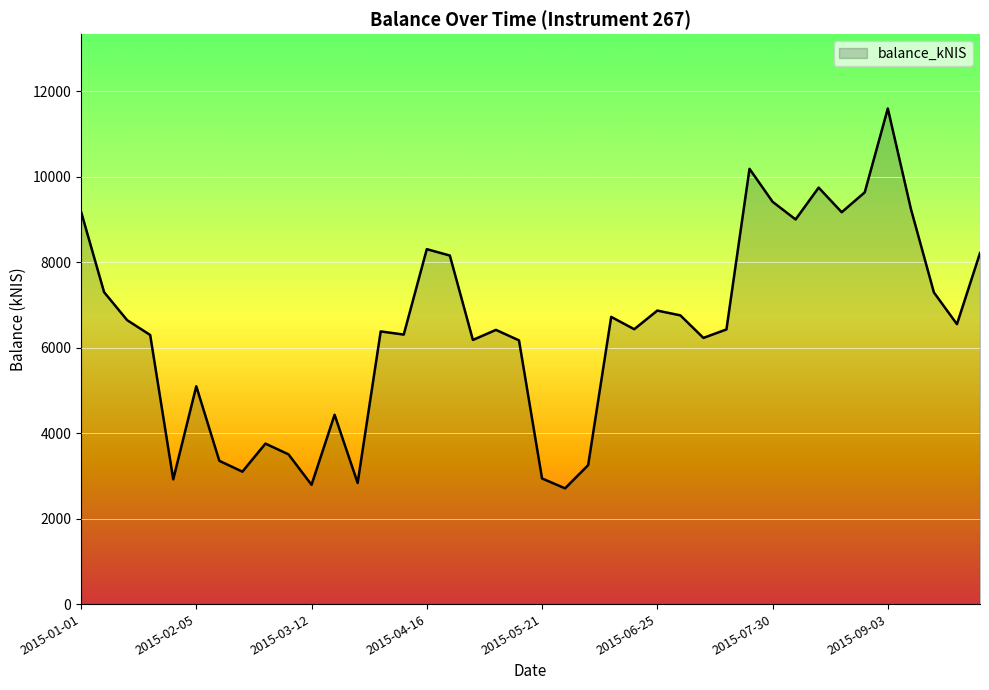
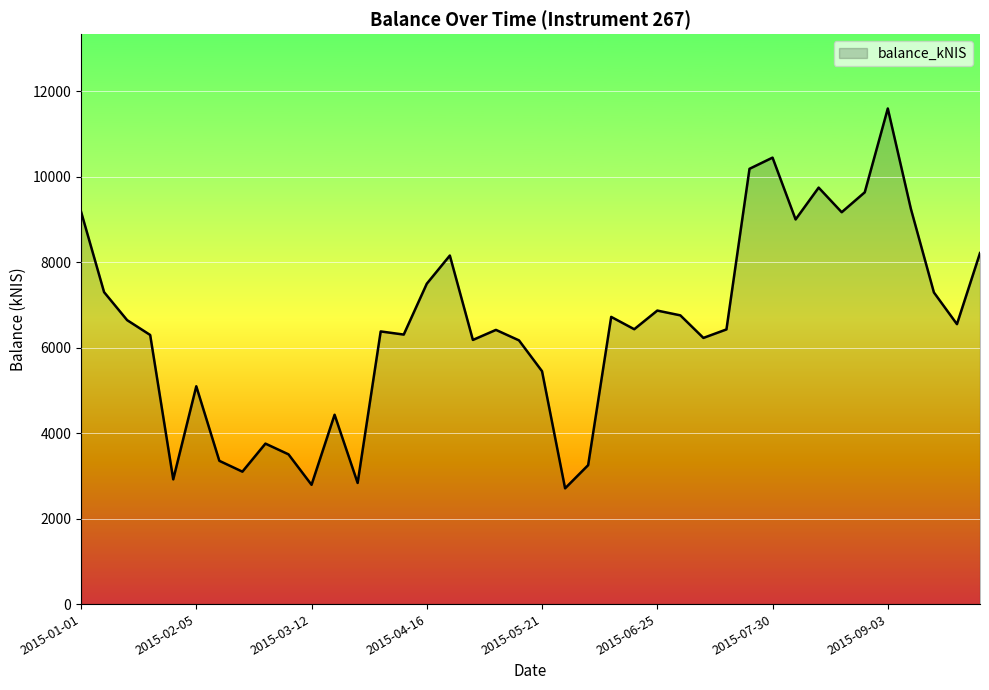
  {
    "2015-01-01": 9200,
    "2015-02-05": 5100,
    "2015-03-12": 2800,
-   "2015-04-16": 8300,
-   "2015-05-21": 2900,
+   "2015-04-16": 7500,
+   "2015-05-21": 5500,
    "2015-06-25": 6900,
-   "2015-07-30": 9400,
+   "2015-07-30": 10500,
    "2015-09-03": 11600
  }
